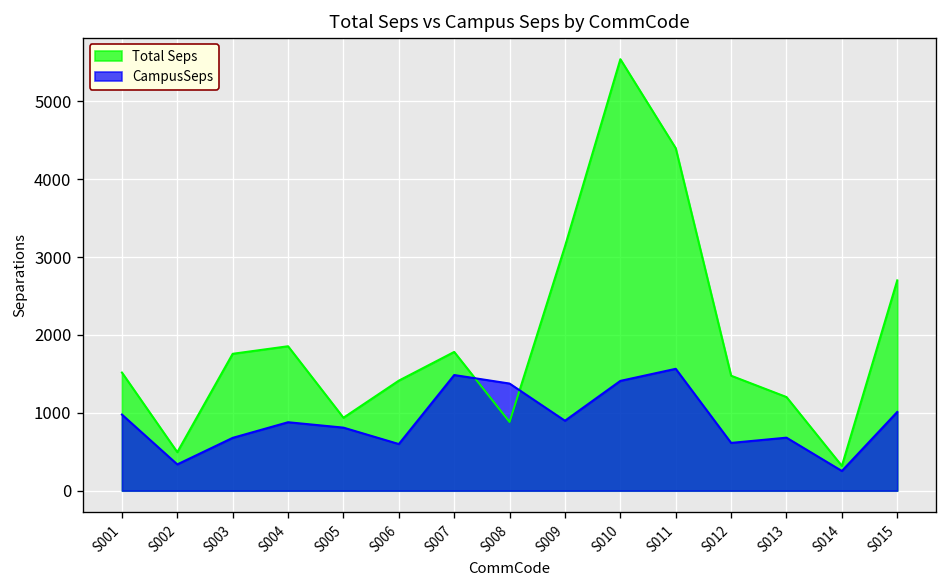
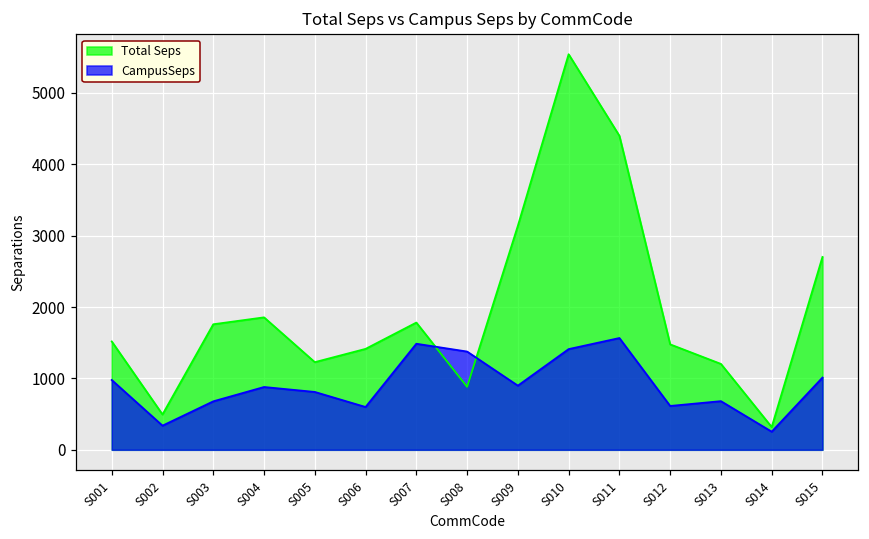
  {
    "Total Seps": {
      "S001": 1500,
      "S002": 500,
      "S003": 1800,
      "S004": 1900,
-     "S005": 900,
+     "S005": 1200,
      "S006": 1400,
      "S007": 1800,
      "S008": 900,
      "S009": 3100,
      "S010": 5500,
      "S011": 4400,
      "S012": 1500,
      "S013": 1200,
      "S014": 300,
      "S015": 2700
    },
    "CampusSeps": {
      "S001": 1000,
      "S002": 300,
      "S003": 700,
      "S004": 900,
      "S005": 800,
      "S006": 600,
      "S007": 1500,
      "S008": 1400,
      "S009": 900,
      "S010": 1400,
      "S011": 1600,
      "S012": 600,
      "S013": 700,
      "S014": 300,
      "S015": 1000
    }
  }
